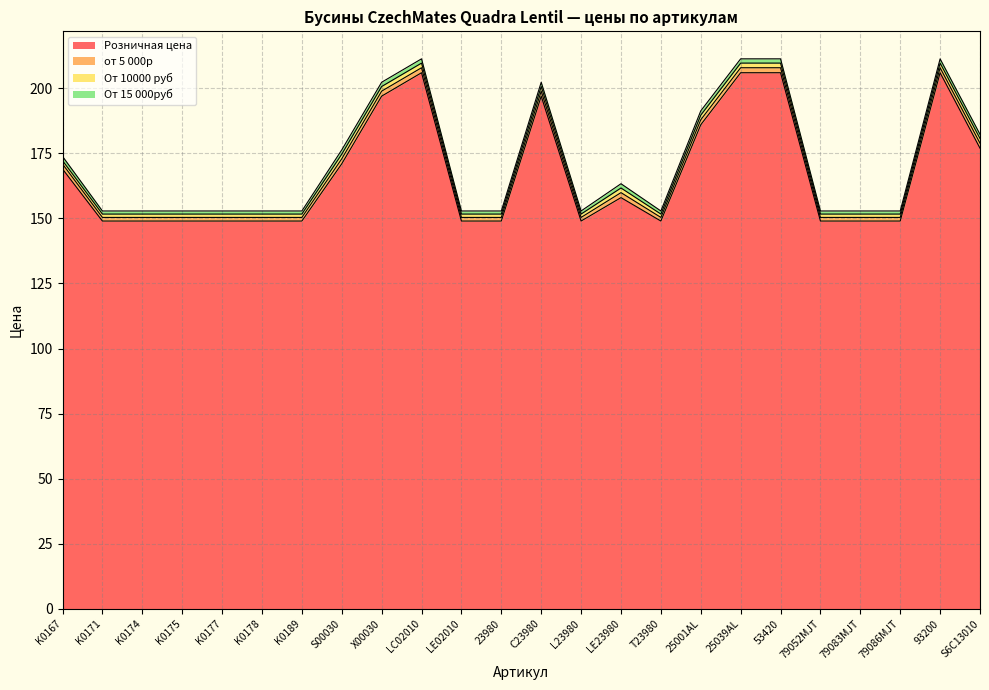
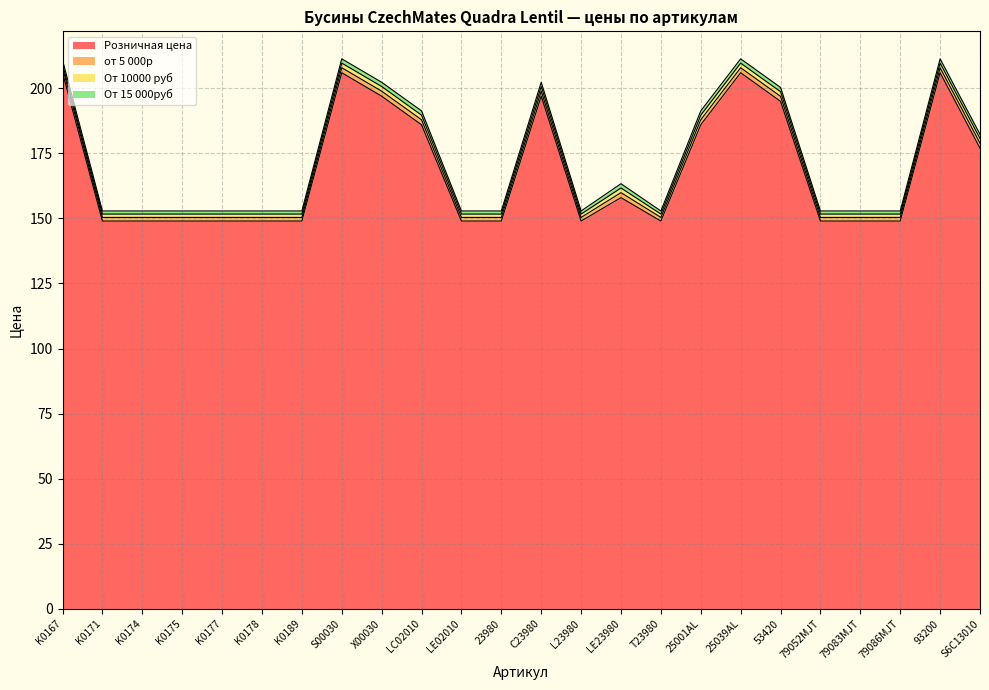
  {
    "Розничная цена": {
-     "K0167": 169,
+     "K0167": 206,
      "K0171": 149,
      "K0174": 149,
      "K0175": 149,
      "K0177": 149,
      "K0178": 149,
      "K0189": 149,
-     "S00030": 171,
+     "S00030": 206,
      "X00030": 197,
-     "LC02010": 206,
+     "LC02010": 186,
      "LE02010": 149,
      "23980": 149,
      "C23980": 197,
      "L23980": 149,
      "LE23980": 158,
      "T23980": 149,
      "25001AL": 186,
      "25039AL": 206,
-     "53420": 206,
+     "53420": 195,
      "79052MJT": 149,
      "79083MJT": 149,
      "79086MJT": 149,
      "93200": 206,
      "S6C13010": 177
    },
    "от 5 000р": {
      "K0167": 2,
      "K0171": 1,
      "K0174": 1,
      "K0175": 1,
      "K0177": 1,
      "K0178": 1,
      "K0189": 1,
      "S00030": 2,
      "X00030": 2,
      "LC02010": 2,
      "LE02010": 1,
      "23980": 1,
      "C23980": 2,
      "L23980": 1,
      "LE23980": 2,
      "T23980": 1,
      "25001AL": 2,
      "25039AL": 2,
      "53420": 2,
      "79052MJT": 1,
      "79083MJT": 1,
      "79086MJT": 1,
      "93200": 2,
      "S6C13010": 2
    },
    "От 10000 руб": {
      "K0167": 1,
      "K0171": 1,
      "K0174": 1,
      "K0175": 1,
      "K0177": 1,
      "K0178": 1,
      "K0189": 1,
      "S00030": 2,
      "X00030": 2,
      "LC02010": 2,
      "LE02010": 1,
      "23980": 1,
      "C23980": 2,
      "L23980": 1,
      "LE23980": 2,
      "T23980": 1,
      "25001AL": 2,
      "25039AL": 2,
      "53420": 2,
      "79052MJT": 1,
      "79083MJT": 1,
      "79086MJT": 1,
      "93200": 2,
      "S6C13010": 2
    },
    "От 15 000руб": {
      "K0167": 2,
      "K0171": 1,
      "K0174": 1,
      "K0175": 1,
      "K0177": 1,
      "K0178": 1,
      "K0189": 1,
      "S00030": 2,
      "X00030": 2,
      "LC02010": 2,
      "LE02010": 1,
      "23980": 1,
      "C23980": 2,
      "L23980": 1,
      "LE23980": 2,
      "T23980": 1,
      "25001AL": 2,
      "25039AL": 2,
      "53420": 2,
      "79052MJT": 1,
      "79083MJT": 1,
      "79086MJT": 1,
      "93200": 2,
      "S6C13010": 2
    }
  }
